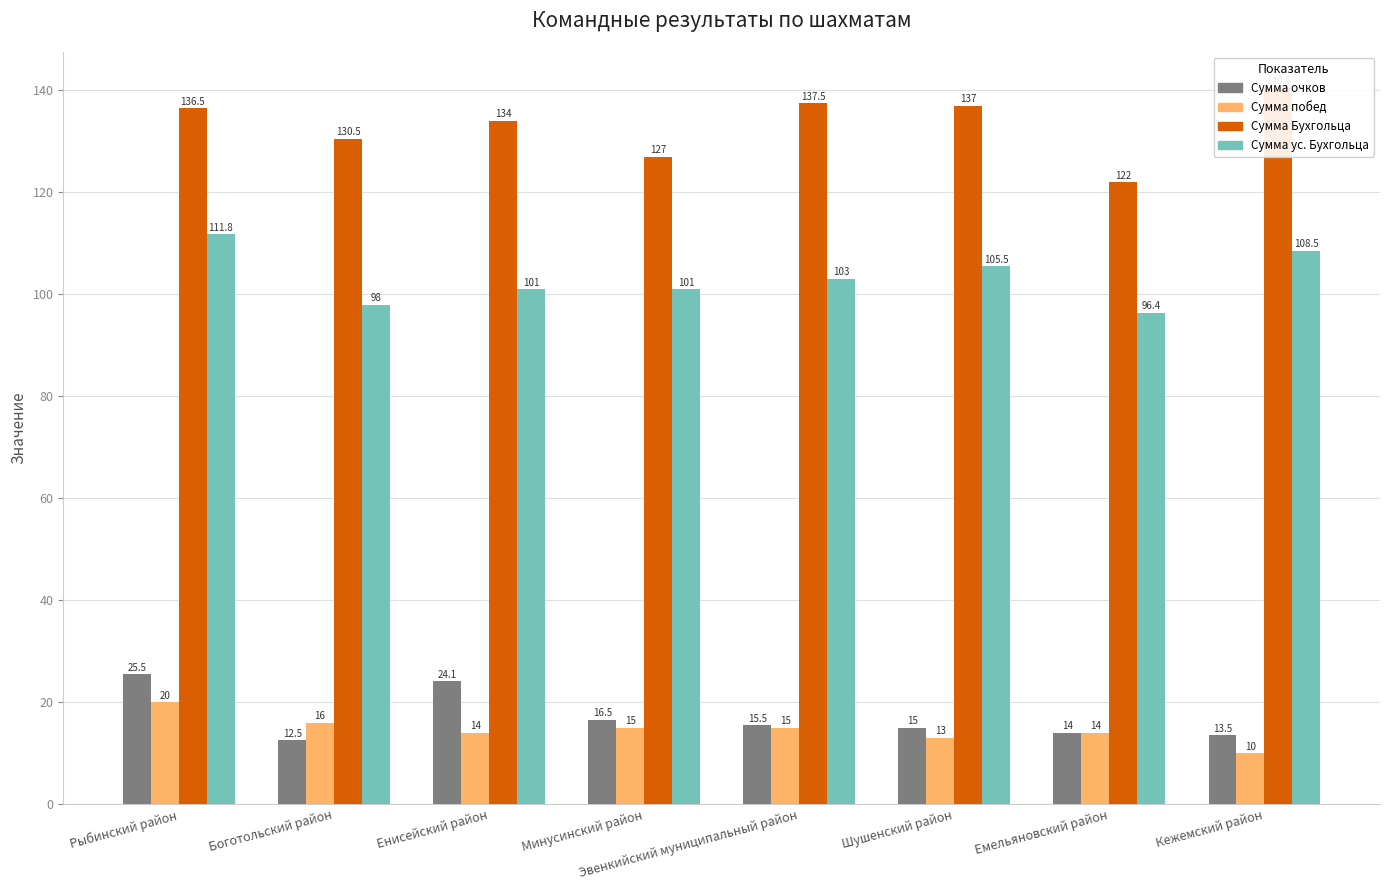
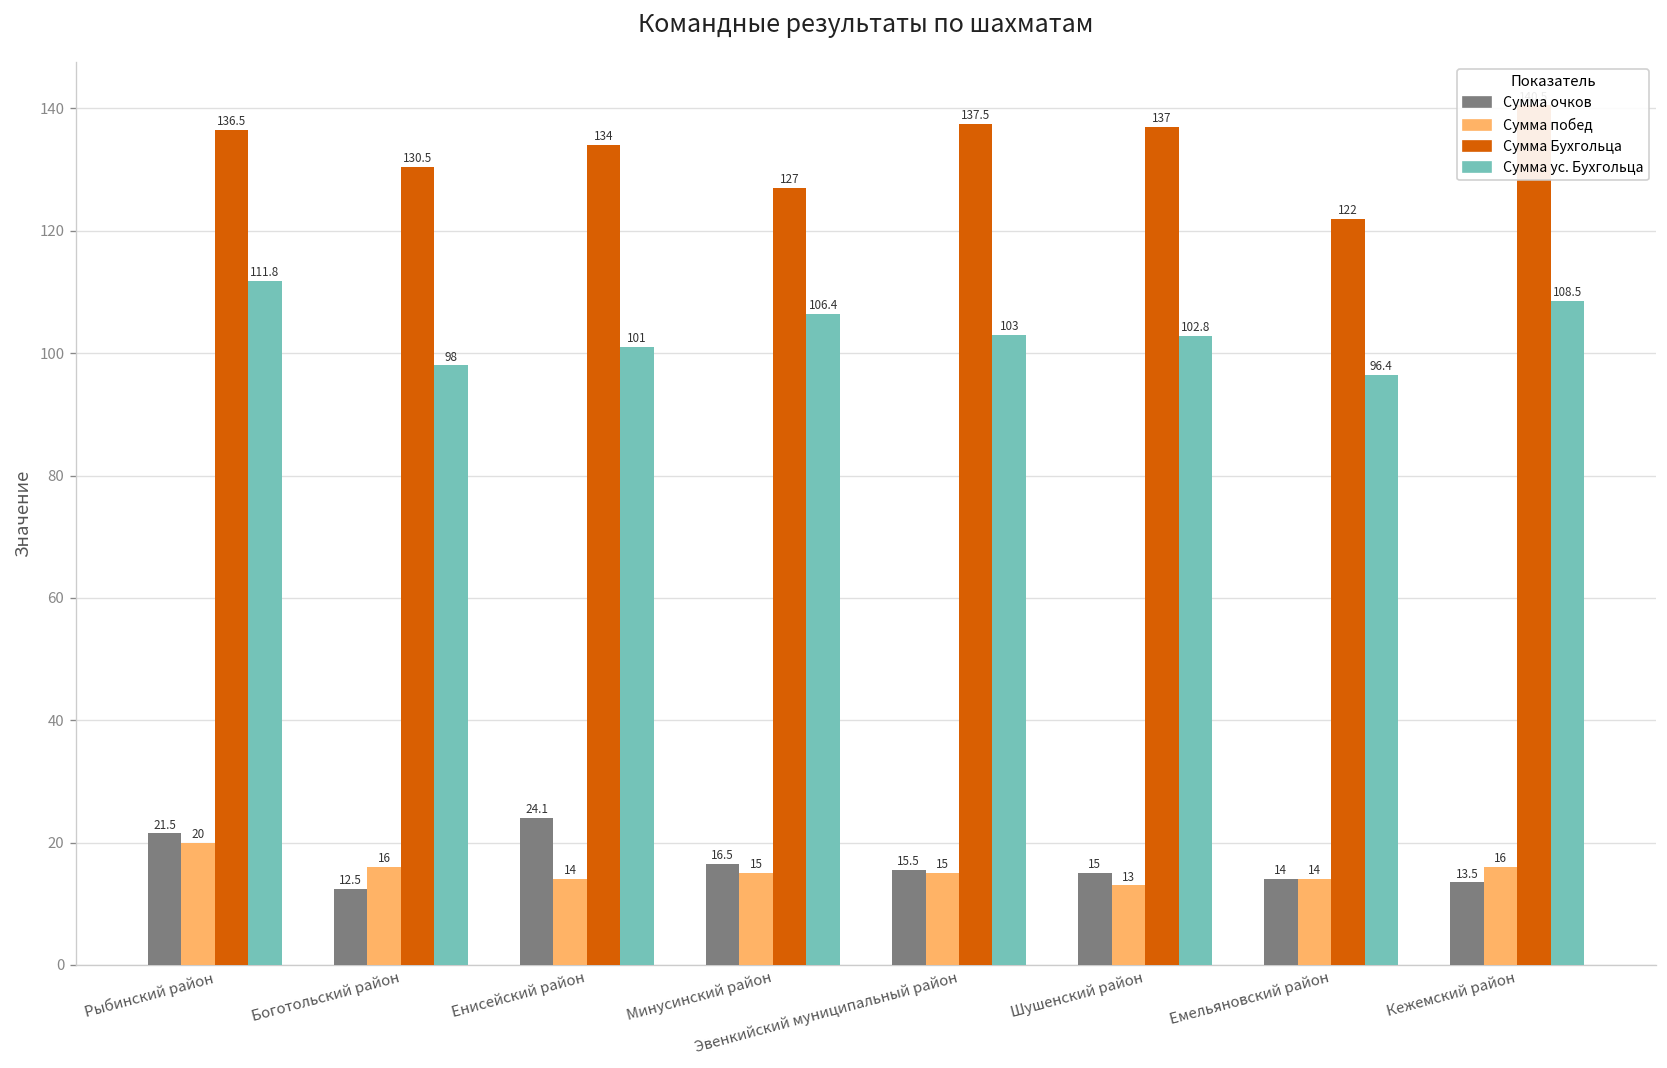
  {
    "Сумма очков": {
-     "Рыбинский район": 25.5,
+     "Рыбинский район": 21.5,
      "Боготольский район": 12.5,
      "Енисейский район": 24.1,
      "Минусинский район": 16.5,
      "Эвенкийский муниципальный район": 15.5,
      "Шушенский район": 15,
      "Емельяновский район": 14,
      "Кежемский район": 13.5
    },
    "Сумма побед": {
      "Рыбинский район": 20,
      "Боготольский район": 16,
      "Енисейский район": 14,
      "Минусинский район": 15,
      "Эвенкийский муниципальный район": 15,
      "Шушенский район": 13,
      "Емельяновский район": 14,
-     "Кежемский район": 10
+     "Кежемский район": 16
    },
    "Сумма Бухгольца": {
      "Рыбинский район": 136.5,
      "Боготольский район": 130.5,
      "Енисейский район": 134,
      "Минусинский район": 127,
      "Эвенкийский муниципальный район": 137.5,
      "Шушенский район": 137,
      "Емельяновский район": 122
    },
    "Сумма ус. Бухгольца": {
      "Рыбинский район": 111.8,
      "Боготольский район": 98,
      "Енисейский район": 101,
-     "Минусинский район": 101,
+     "Минусинский район": 106.4,
      "Эвенкийский муниципальный район": 103,
-     "Шушенский район": 105.5,
+     "Шушенский район": 102.8,
      "Емельяновский район": 96.4,
      "Кежемский район": 108.5
    }
  }
